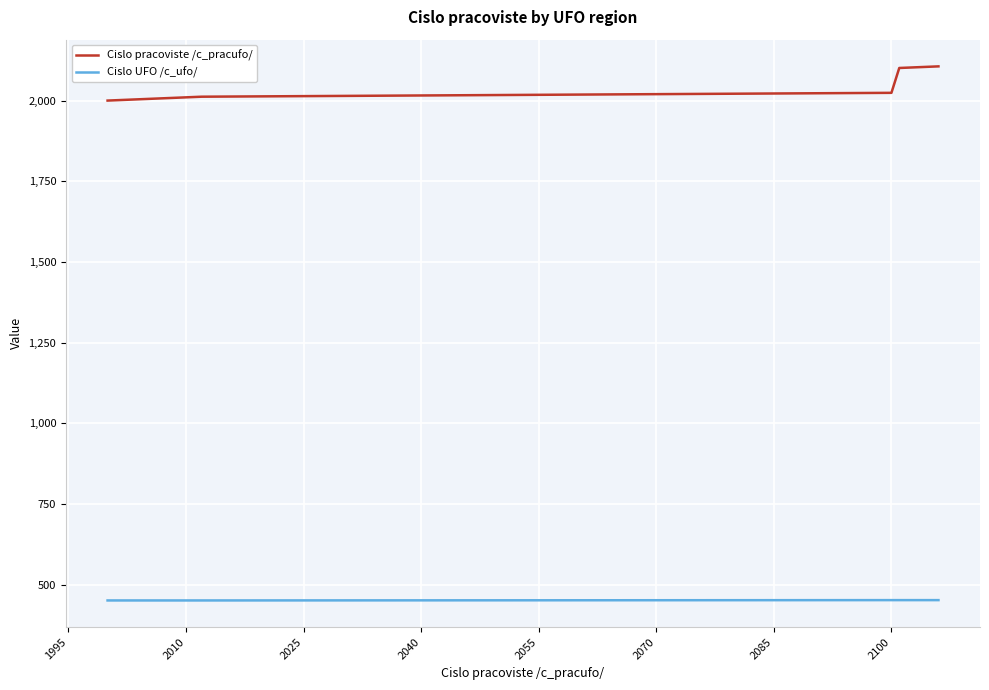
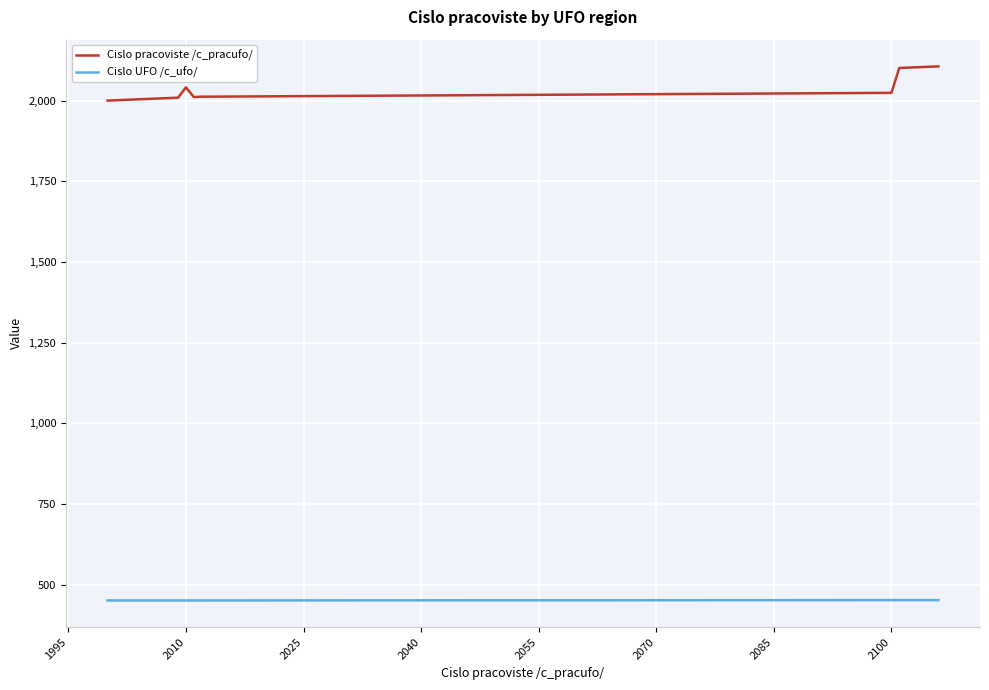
  {
    "Cislo pracoviste /c_pracufo/": {
-     "2010": "2,010",
+     "2010": "2,040",
      "2100": "2,020"
    },
    "Cislo UFO /c_ufo/": {
      "2010": "450",
      "2100": "450"
    }
  }
